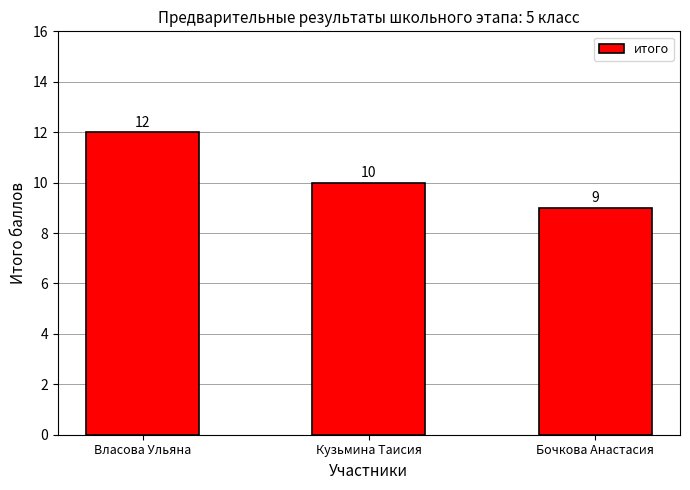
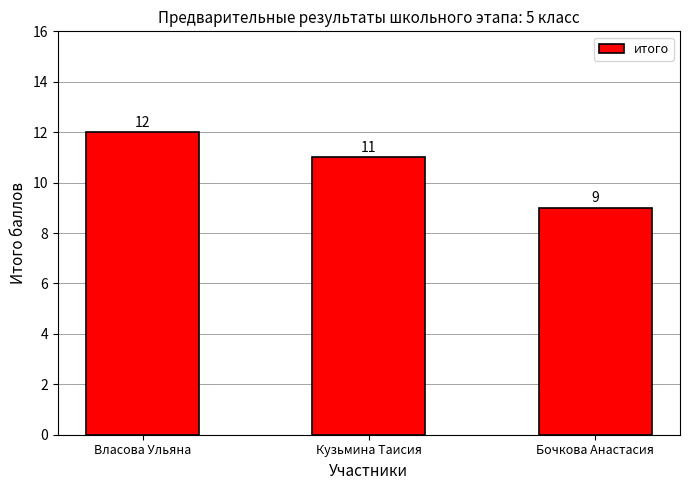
  {
    "Власова Ульяна": 12,
-   "Кузьмина Таисия": 10,
+   "Кузьмина Таисия": 11,
    "Бочкова Анастасия": 9
  }
